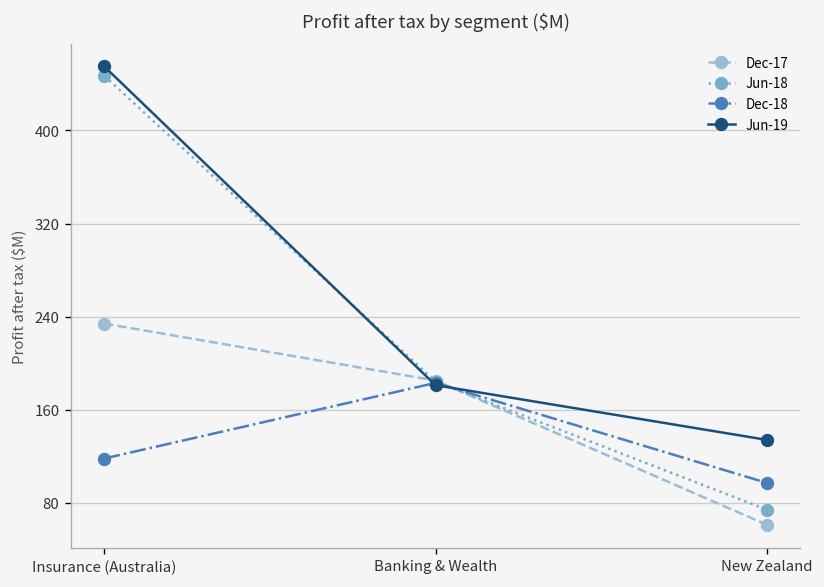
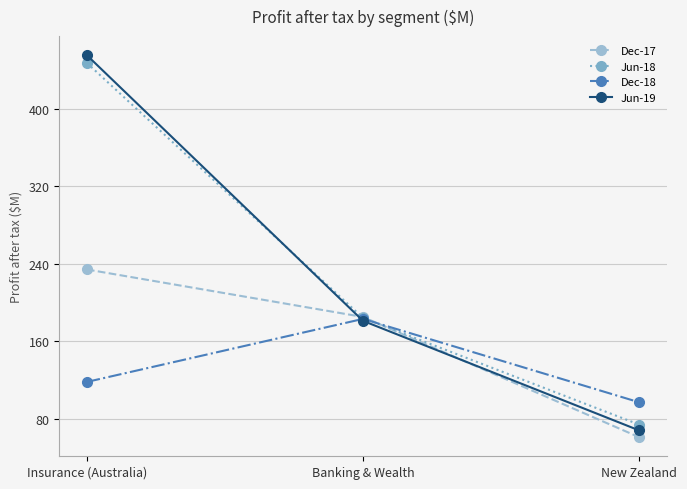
  {
    "Dec-18": {
      "Insurance (Australia)": 120,
      "New Zealand": 100
    },
    "Jun-19": {
      "Insurance (Australia)": 460,
-     "New Zealand": 130
+     "New Zealand": 70
    }
  }
